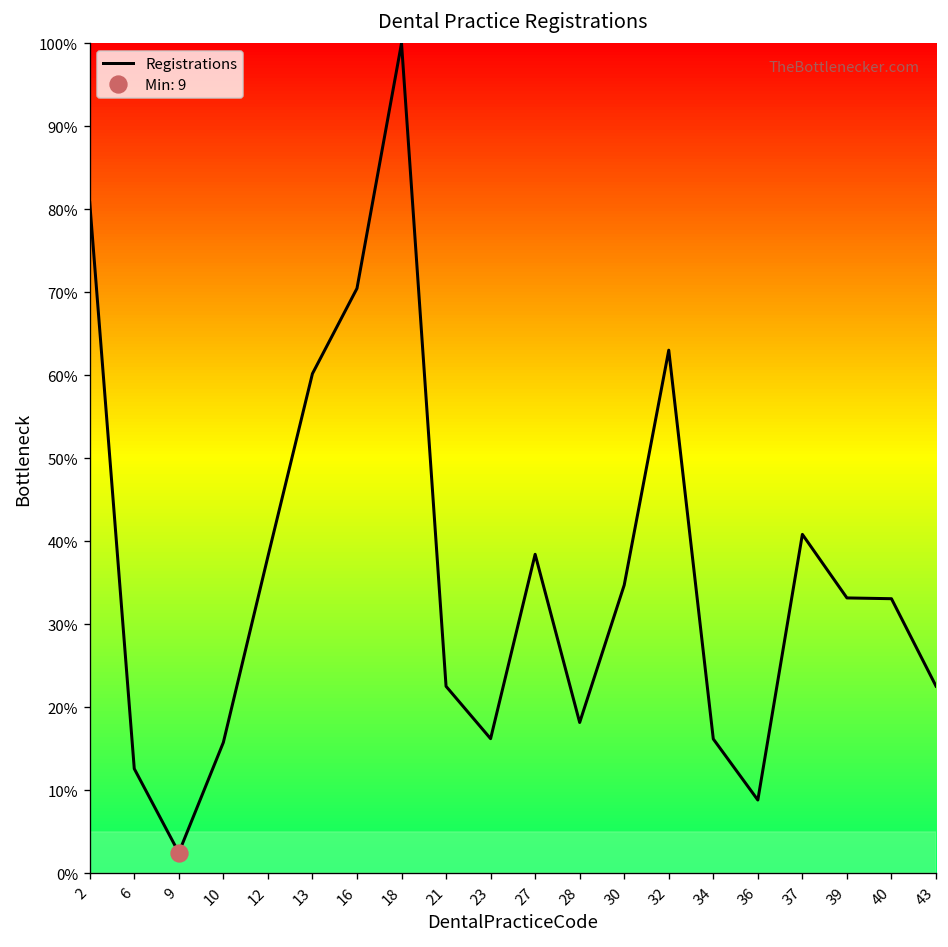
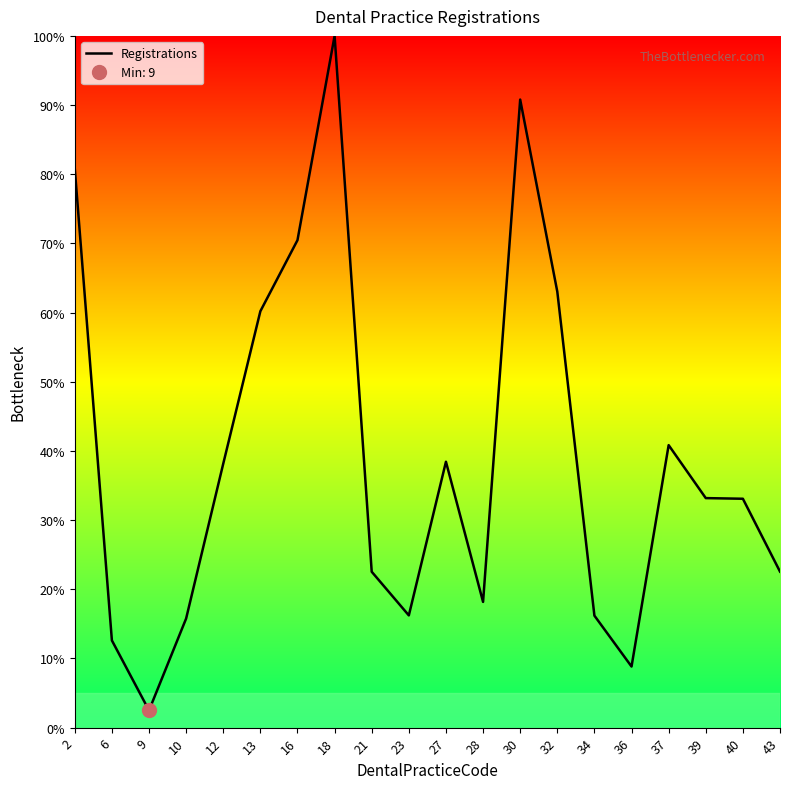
  {
    "Registrations": {
      "2": "81%",
      "6": "13%",
      "10": "16%",
      "12": "38%",
      "13": "60%",
      "16": "70%",
      "18": "100%",
      "21": "23%",
      "23": "16%",
      "27": "38%",
      "28": "18%",
-     "30": "35%",
+     "30": "91%",
      "32": "63%",
      "34": "16%",
      "36": "9%",
      "37": "41%",
      "39": "33%",
      "40": "33%",
      "43": "23%"
    }
  }
